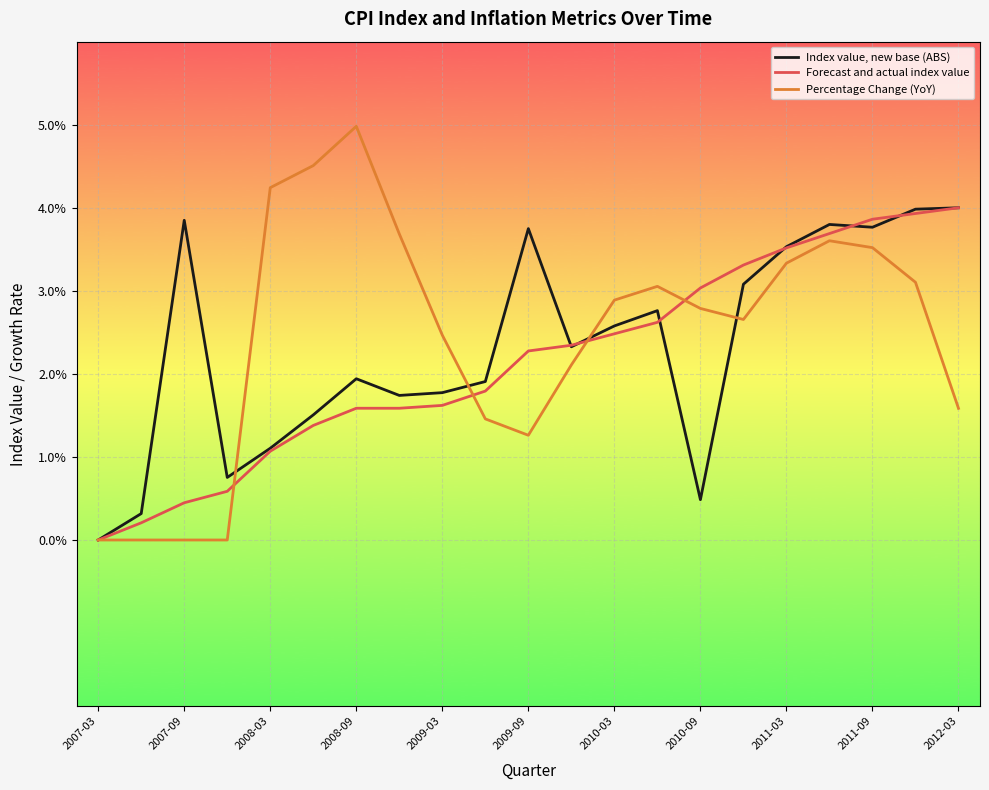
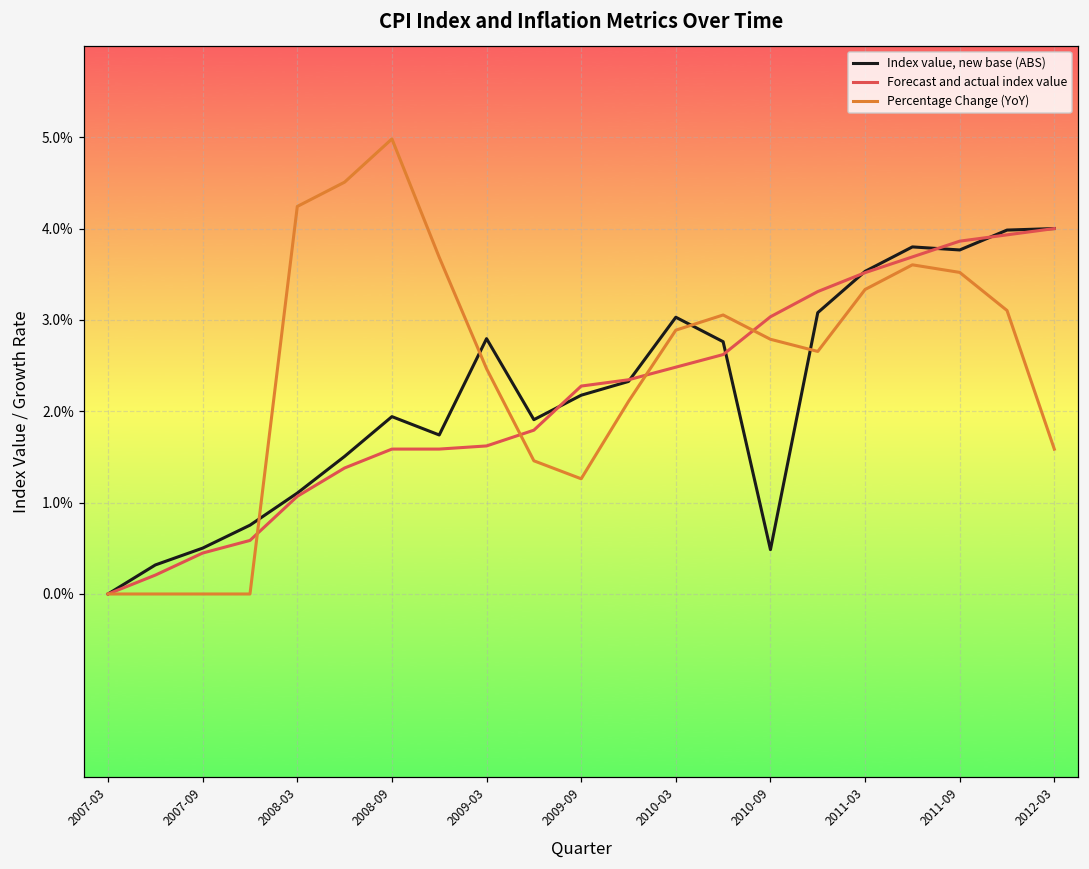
  {
    "Index value, new base (ABS)": {
-     "2007-09": "3.8%",
+     "2007-09": "0.5%",
      "2008-03": "1.1%",
      "2008-09": "1.9%",
-     "2009-03": "1.8%",
-     "2009-09": "3.7%",
-     "2010-03": "2.6%",
+     "2009-03": "2.8%",
+     "2009-09": "2.2%",
+     "2010-03": "3.0%",
      "2010-09": "0.5%",
      "2011-09": "3.8%"
    }
  }
